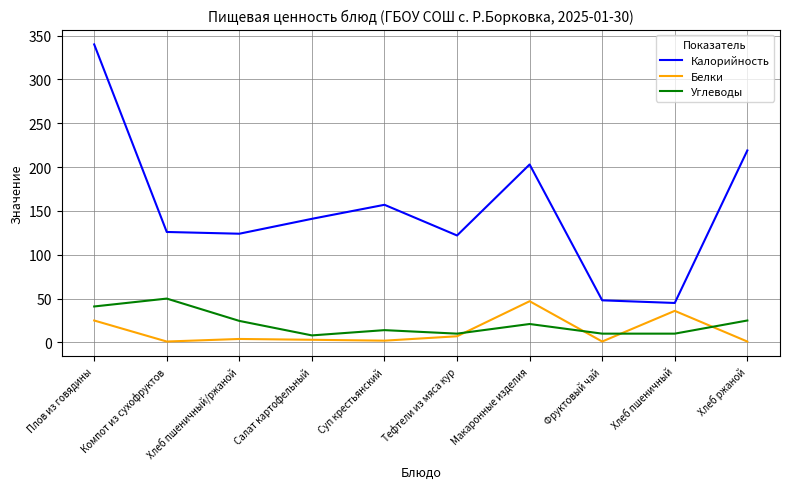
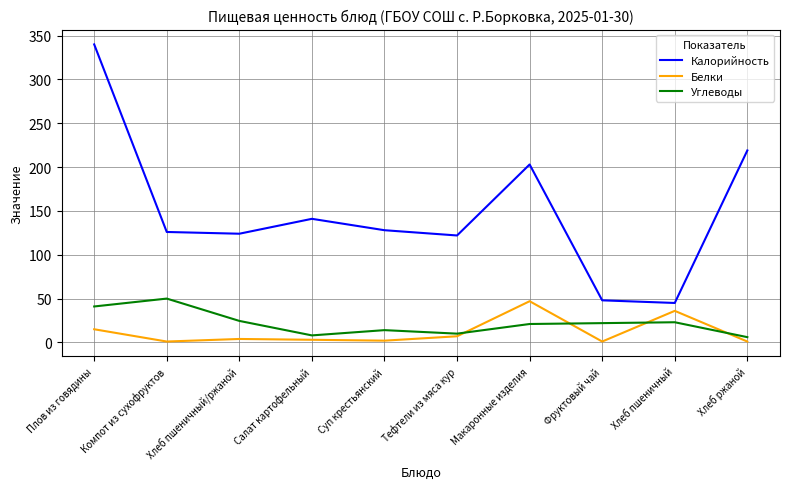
  {
    "Калорийность": {
      "Плов из говядины": 340,
      "Компот из сухофруктов": 130,
      "Хлеб пшеничный/ржаной": 120,
      "Салат картофельный": 140,
-     "Суп крестьянский": 160,
+     "Суп крестьянский": 130,
      "Тефтели из мяса кур": 120,
      "Макаронные изделия": 200,
      "Фруктовый чай": 50,
      "Хлеб пшеничный": 50,
      "Хлеб ржаной": 220
    },
    "Белки": {
-     "Плов из говядины": 30,
+     "Плов из говядины": 20,
      "Компот из сухофруктов": 0,
      "Хлеб пшеничный/ржаной": 0,
      "Салат картофельный": 0,
      "Суп крестьянский": 0,
      "Тефтели из мяса кур": 10,
      "Макаронные изделия": 50,
      "Фруктовый чай": 0,
      "Хлеб пшеничный": 40,
      "Хлеб ржаной": 0
    },
    "Углеводы": {
      "Плов из говядины": 40,
      "Компот из сухофруктов": 50,
      "Хлеб пшеничный/ржаной": 20,
      "Салат картофельный": 10,
      "Суп крестьянский": 10,
      "Тефтели из мяса кур": 10,
      "Макаронные изделия": 20,
-     "Фруктовый чай": 10,
-     "Хлеб пшеничный": 10,
-     "Хлеб ржаной": 30
+     "Фруктовый чай": 20,
+     "Хлеб пшеничный": 20,
+     "Хлеб ржаной": 10
    }
  }
